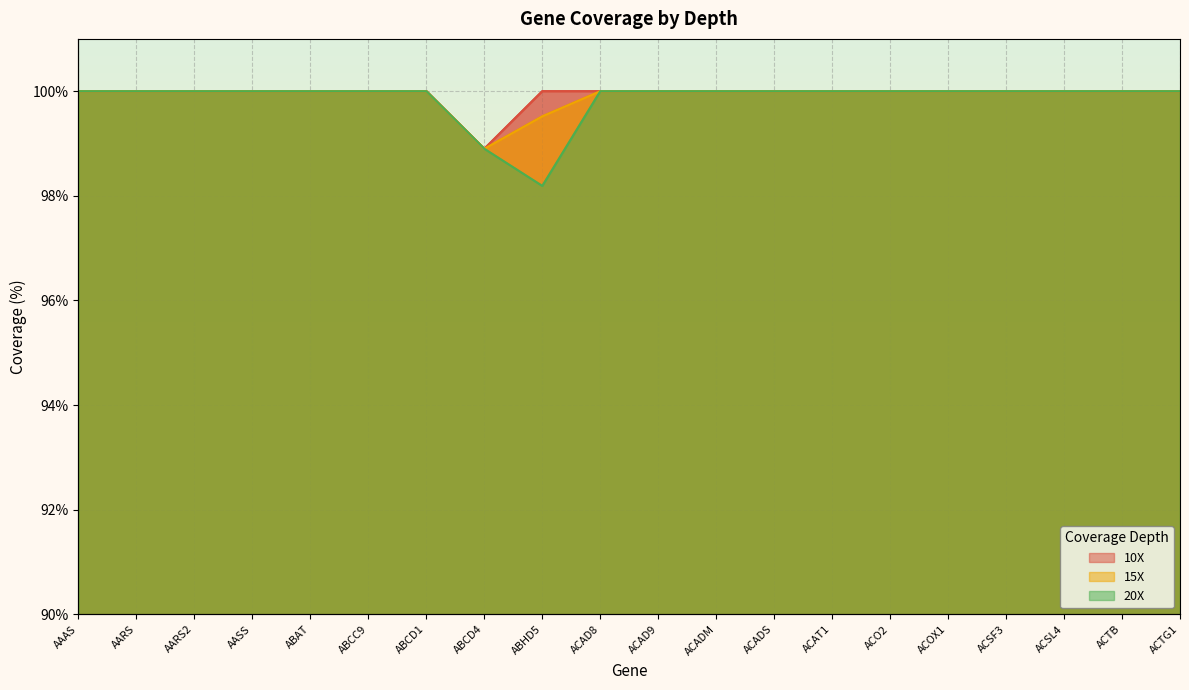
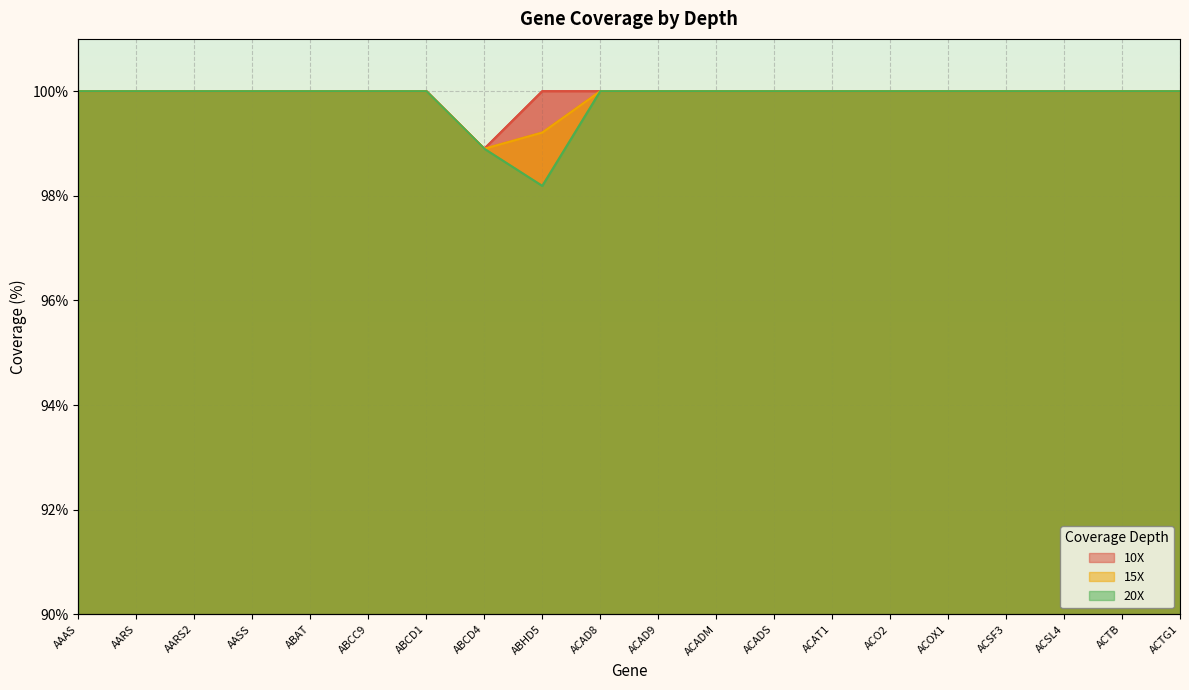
  {
    "10X": {
      "ABHD5": "100.0%"
    },
    "15X": {
-     "ABHD5": "99.5%"
+     "ABHD5": "99.2%"
    },
    "20X": {
      "ABHD5": "98.2%"
    }
  }
